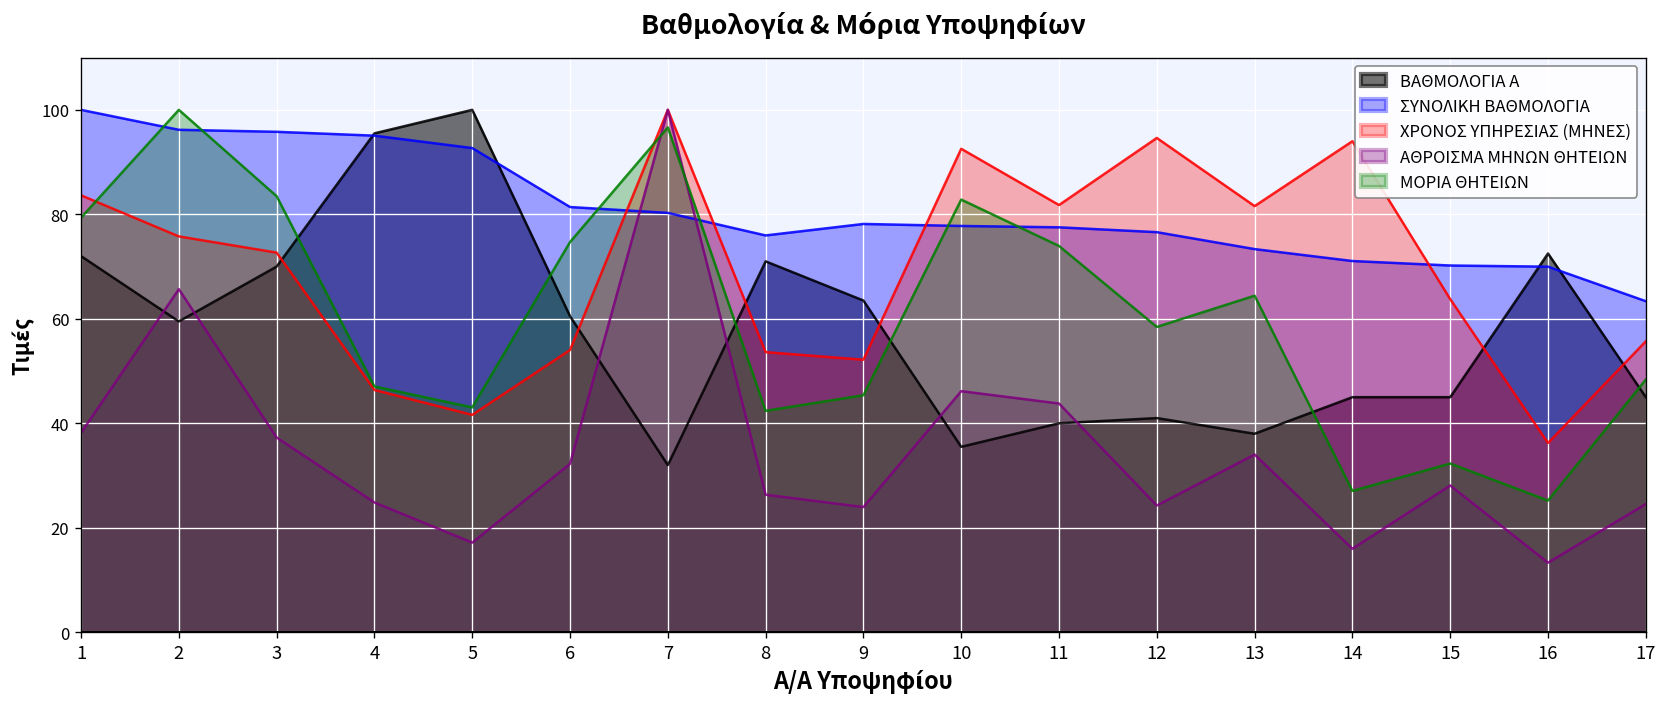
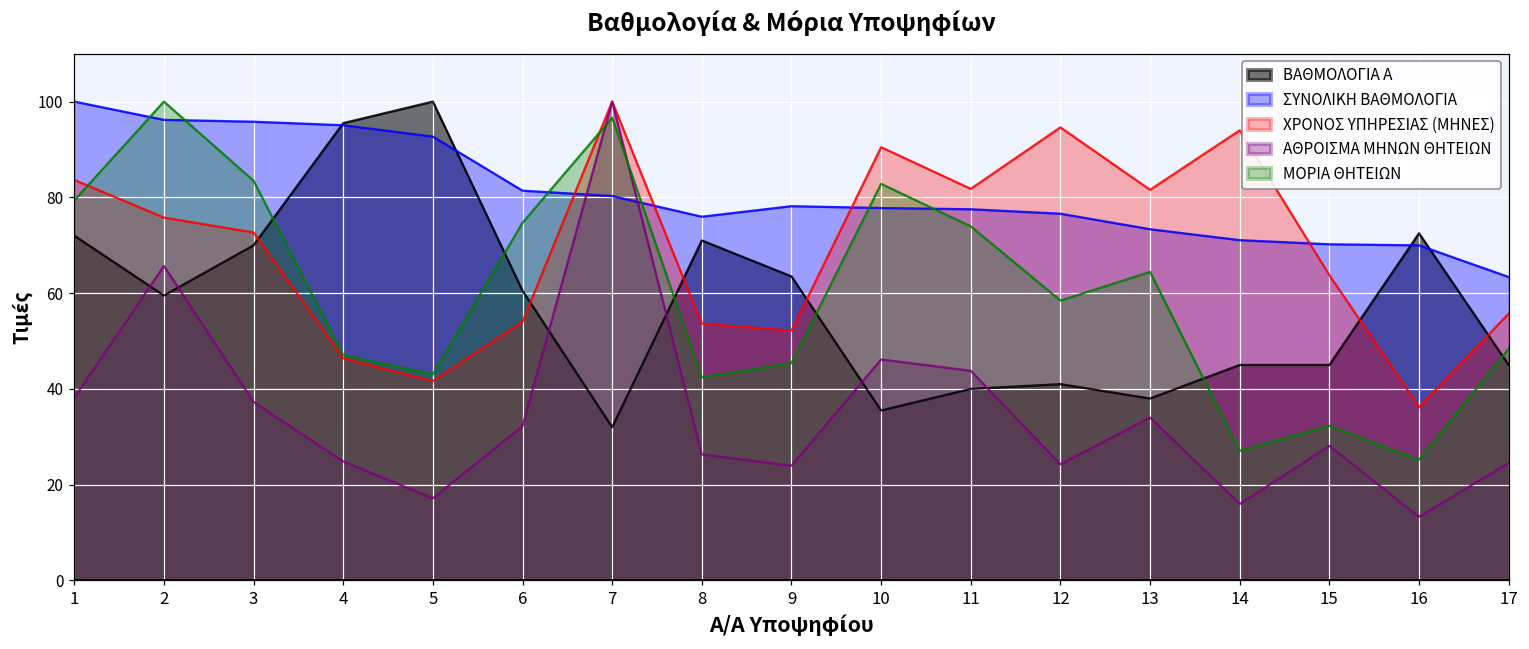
  {
    "ΒΑΘΜΟΛΟΓΙΑ Α": {
      "1": 72,
      "2": 60,
      "3": 70,
      "5": 100,
      "6": 61,
      "7": 32,
      "8": 71,
      "9": 64,
      "10": 36,
      "11": 40,
      "12": 41,
      "13": 38,
      "14": 45,
      "15": 45,
      "16": 73,
      "17": 45
    },
    "ΣΥΝΟΛΙΚΗ ΒΑΘΜΟΛΟΓΙΑ": {
      "1": 100,
      "2": 96,
      "3": 96,
      "5": 93,
      "6": 81,
      "7": 80,
      "8": 76,
      "9": 78,
      "10": 78,
      "11": 78,
      "12": 77,
      "13": 73,
      "14": 71,
      "15": 70,
      "16": 70,
      "17": 63
    },
    "ΧΡΟΝΟΣ ΥΠΗΡΕΣΙΑΣ (ΜΗΝΕΣ)": {
      "1": 84,
      "2": 76,
      "3": 73,
      "4": 46,
      "5": 42,
      "6": 54,
      "8": 54,
      "9": 52,
-     "10": 93,
+     "10": 90,
      "11": 82,
      "12": 95,
      "13": 82,
      "14": 94,
      "15": 64,
      "16": 36,
      "17": 56
    },
    "ΑΘΡΟΙΣΜΑ ΜΗΝΩΝ ΘΗΤΕΙΩΝ": {
      "1": 38,
      "2": 66,
      "3": 37,
      "4": 25,
      "5": 17,
      "6": 32,
      "8": 26,
      "9": 24,
      "10": 46,
      "11": 44,
      "12": 24,
      "13": 34,
      "14": 16,
      "15": 28,
      "16": 13,
      "17": 25
    },
    "ΜΟΡΙΑ ΘΗΤΕΙΩΝ": {
      "1": 79,
      "2": 100,
      "3": 83,
      "4": 47,
      "5": 43,
      "6": 75,
      "7": 97,
      "8": 42,
      "9": 45,
      "10": 83,
      "11": 74,
      "12": 58,
      "13": 64,
      "14": 27,
      "15": 32,
      "16": 25,
      "17": 48
    }
  }
